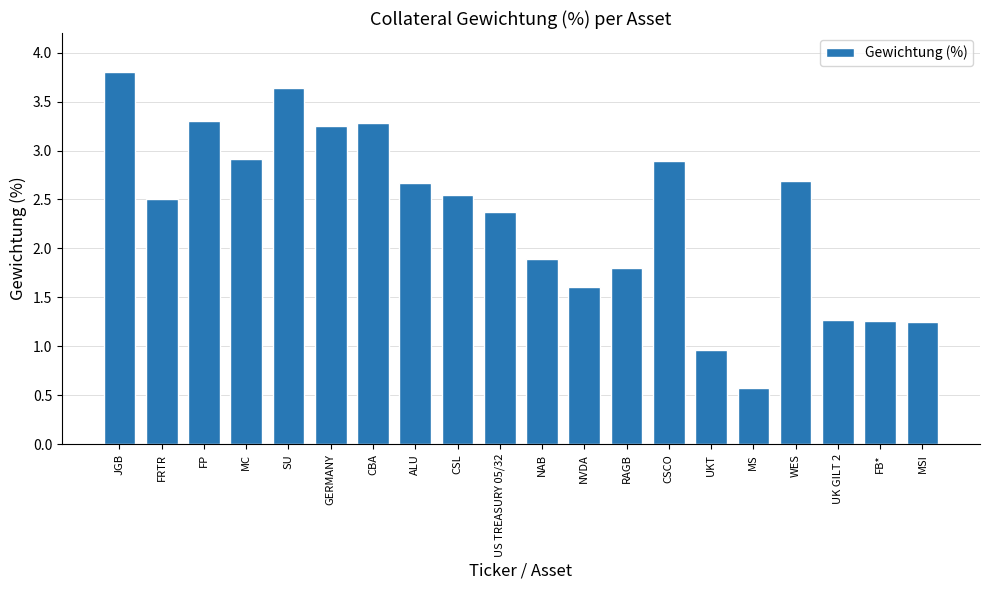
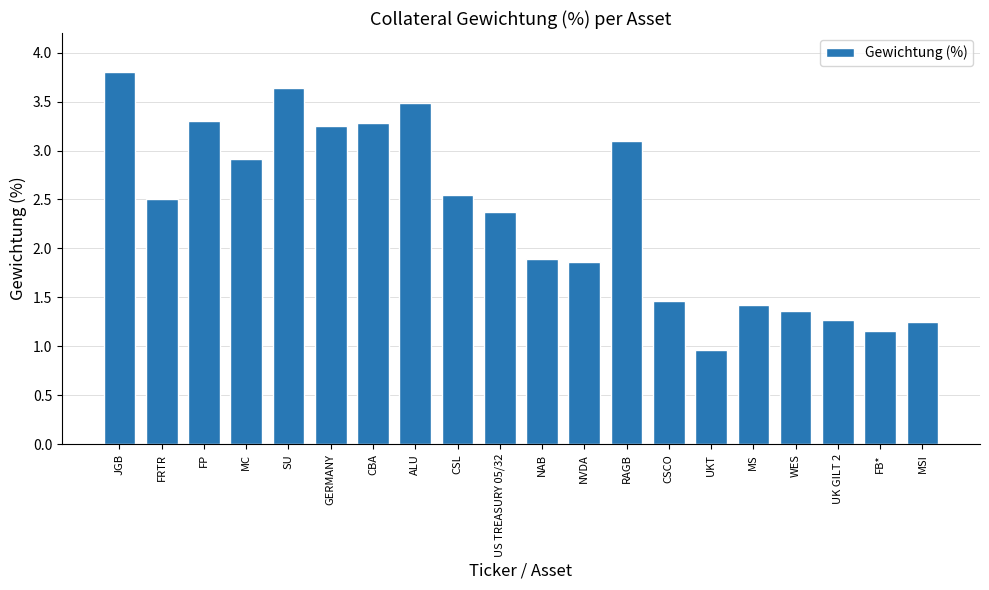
  {
    "JGB": 3.8,
    "FRTR": 2.5,
    "FP": 3.3,
    "MC": 2.9,
    "SU": 3.6,
    "GERMANY": 3.3,
    "CBA": 3.3,
-   "ALU": 2.7,
+   "ALU": 3.5,
    "CSL": 2.6,
    "US TREASURY 05/32": 2.4,
    "NAB": 1.9,
-   "NVDA": 1.6,
-   "RAGB": 1.8,
-   "CSCO": 2.9,
+   "NVDA": 1.9,
+   "RAGB": 3.1,
+   "CSCO": 1.5,
    "UKT": 1.0,
-   "MS": 0.6,
-   "WES": 2.7,
+   "MS": 1.4,
+   "WES": 1.4,
    "UK GILT 2": 1.3,
-   "FB*": 1.3,
+   "FB*": 1.2,
    "MSI": 1.3
  }
